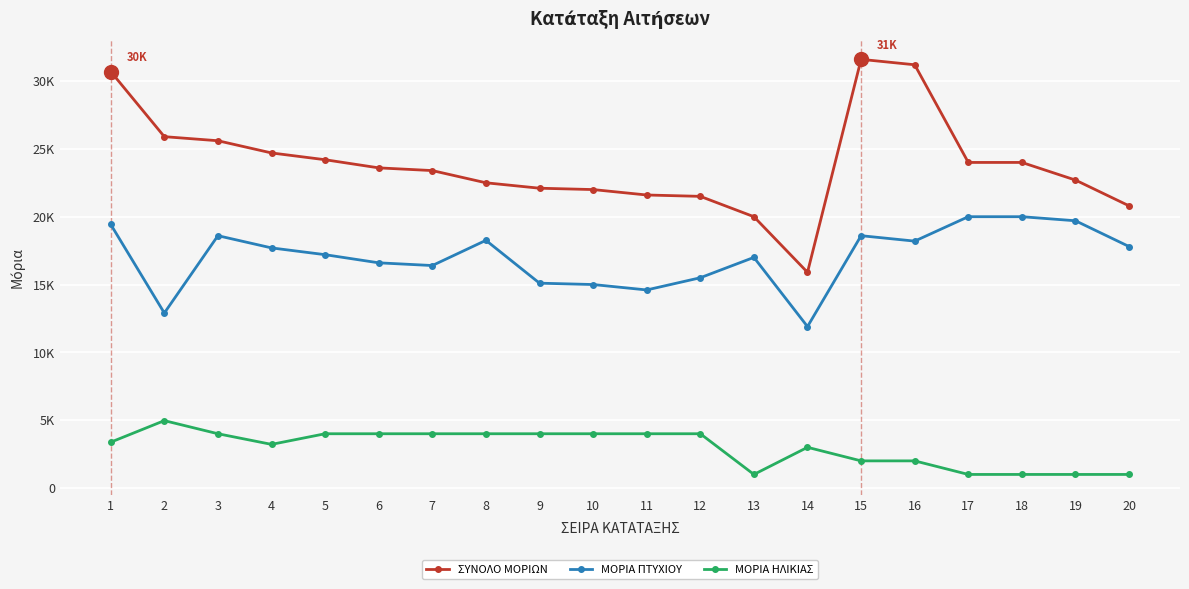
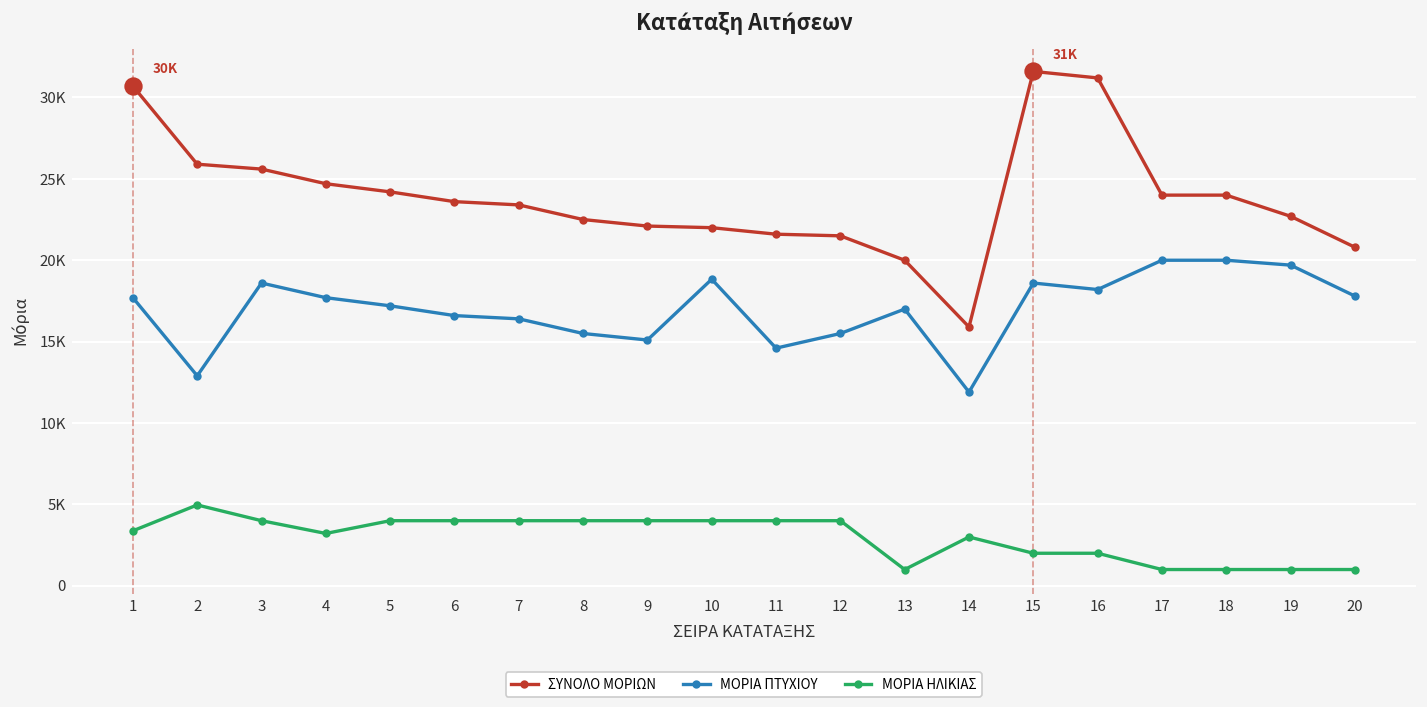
  {
    "ΜΟΡΙΑ ΠΤΥΧΙΟΥ": {
-     "1": 19400,
+     "1": 17700,
      "2": 12900,
      "3": 18600,
      "4": 17700,
      "5": 17200,
      "6": 16600,
      "7": 16400,
-     "8": 18300,
+     "8": 15500,
      "9": 15100,
-     "10": 15000,
+     "10": 18800,
      "11": 14600,
      "12": 15500,
      "13": 17000,
      "14": 11900,
      "15": 18600,
      "16": 18200,
      "17": 20000,
      "18": 20000,
      "19": 19700,
      "20": 17800
    },
    "ΜΟΡΙΑ ΗΛΙΚΙΑΣ": {
      "1": 3400,
      "2": 5000,
      "3": 4000,
      "4": 3200,
      "5": 4000,
      "6": 4000,
      "7": 4000,
      "8": 4000,
      "9": 4000,
      "10": 4000,
      "11": 4000,
      "12": 4000,
      "13": 1000,
      "14": 3000,
      "15": 2000,
      "16": 2000,
      "17": 1000,
      "18": 1000,
      "19": 1000,
      "20": 1000
    }
  }
